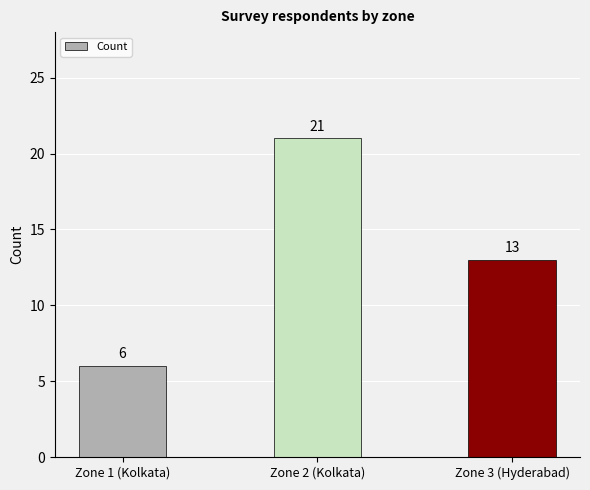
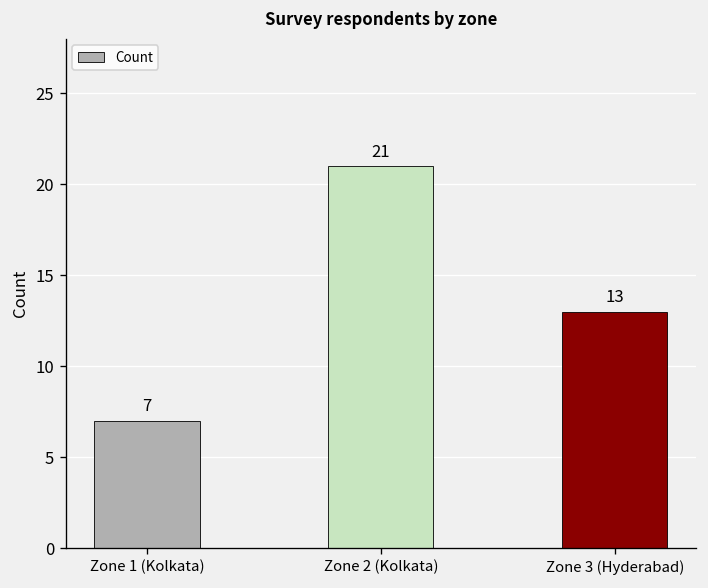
  {
-   "Zone 1 (Kolkata)": 6,
+   "Zone 1 (Kolkata)": 7,
    "Zone 2 (Kolkata)": 21,
    "Zone 3 (Hyderabad)": 13
  }
